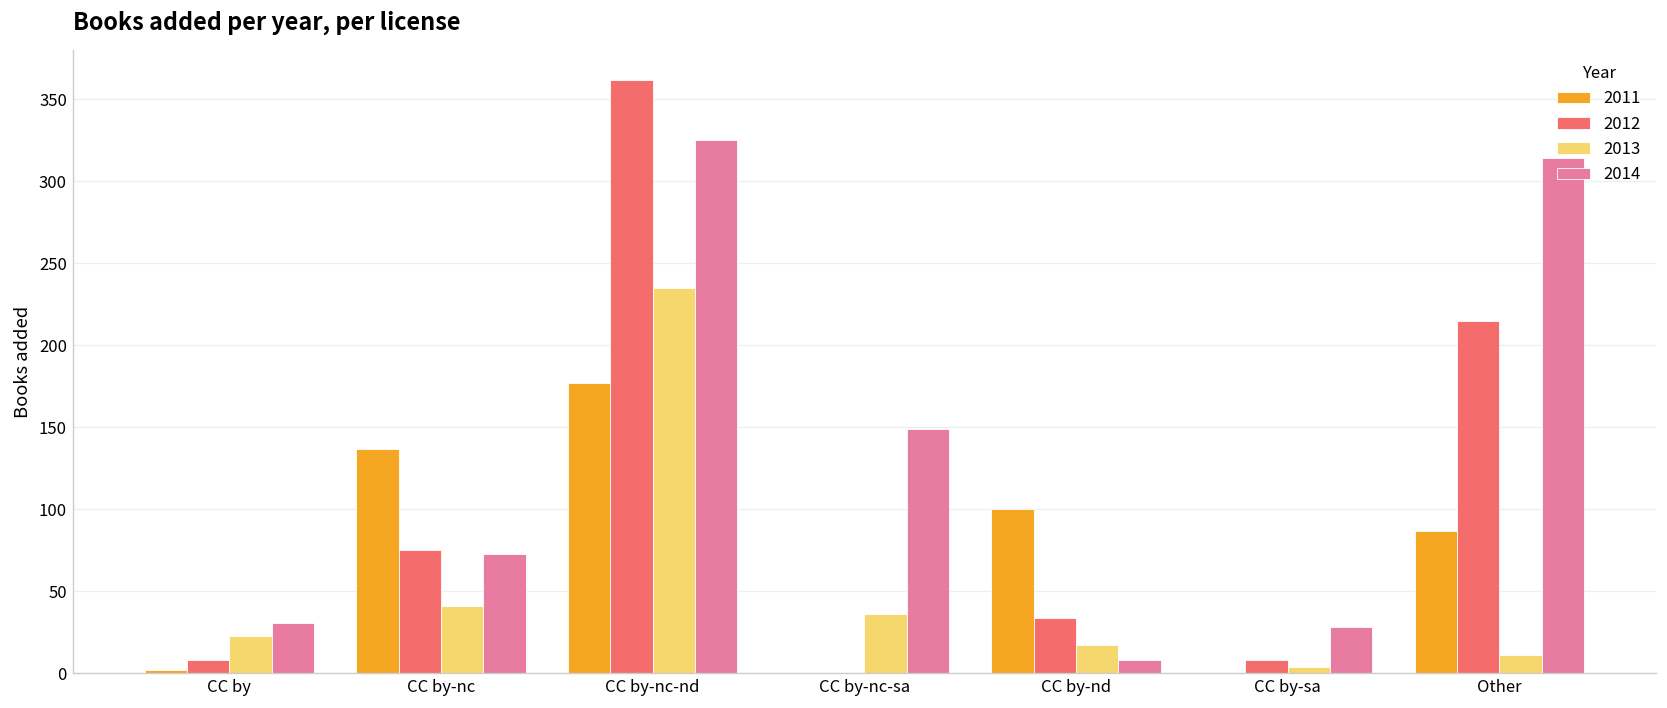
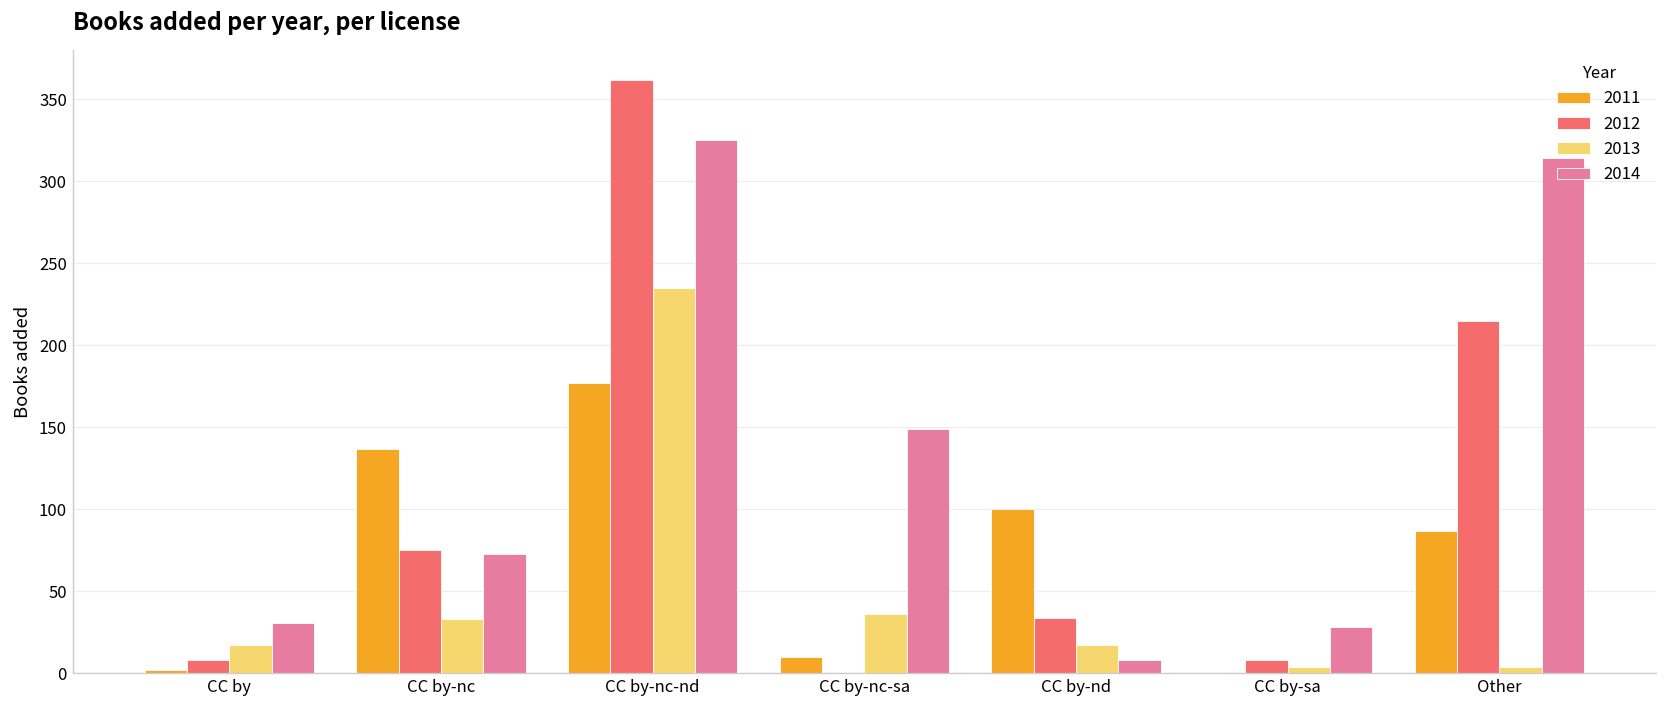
  {
    "2011": {
      "CC by": 2,
      "CC by-nc": 137,
      "CC by-nc-nd": 177,
-     "CC by-nc-sa": 0,
+     "CC by-nc-sa": 10,
      "CC by-nd": 100,
      "CC by-sa": 0,
      "Other": 87
    },
    "2013": {
-     "CC by": 23,
-     "CC by-nc": 41,
+     "CC by": 17,
+     "CC by-nc": 33,
      "CC by-nc-nd": 235,
      "CC by-nc-sa": 36,
      "CC by-nd": 17,
      "CC by-sa": 4,
-     "Other": 11
+     "Other": 4
    }
  }
